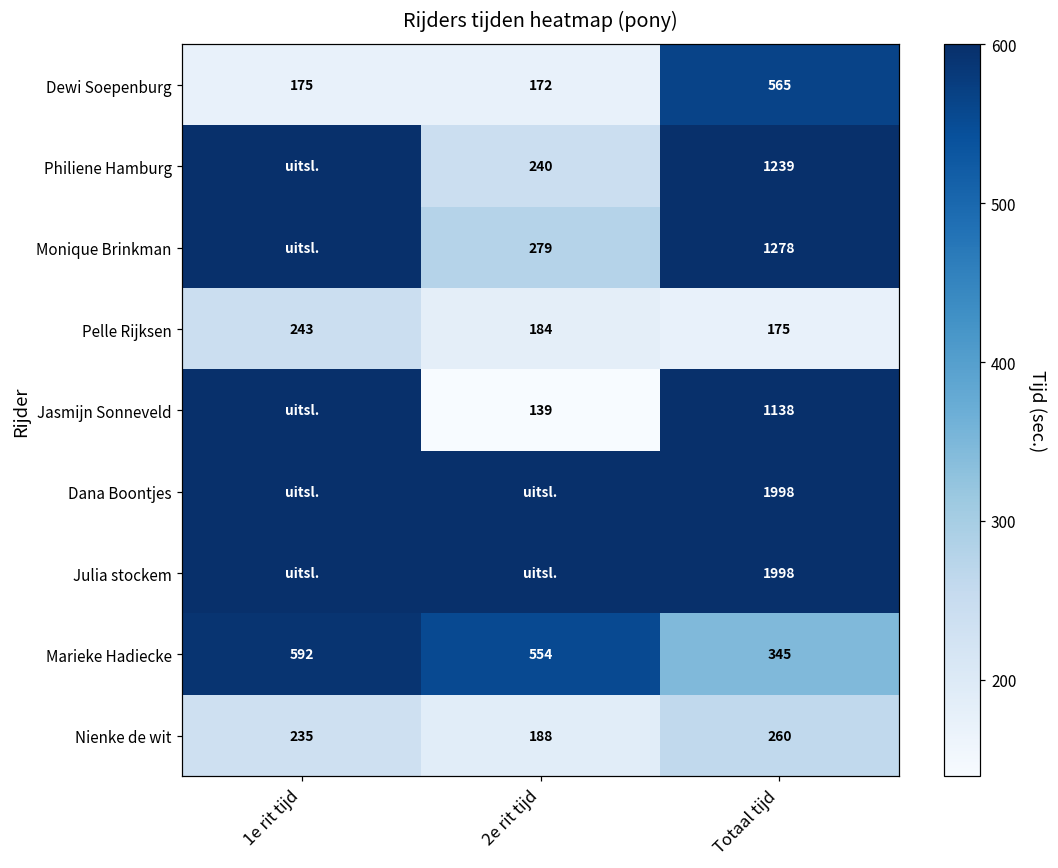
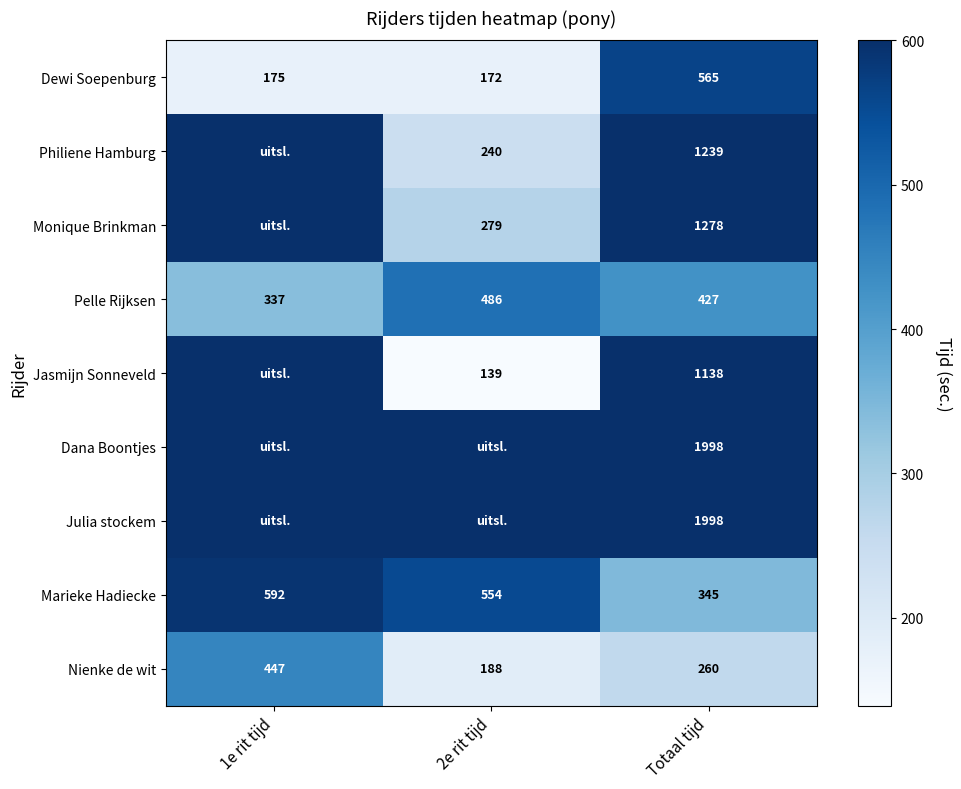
  {
    "Dewi Soepenburg": {
      "1e rit tijd": 175,
      "2e rit tijd": 172,
      "Totaal tijd": 565
    },
    "Philiene Hamburg": {
      "2e rit tijd": 240,
      "Totaal tijd": 1239
    },
    "Monique Brinkman": {
      "2e rit tijd": 279,
      "Totaal tijd": 1278
    },
    "Pelle Rijksen": {
-     "1e rit tijd": 243,
-     "2e rit tijd": 184,
-     "Totaal tijd": 175
+     "1e rit tijd": 337,
+     "2e rit tijd": 486,
+     "Totaal tijd": 427
    },
    "Jasmijn Sonneveld": {
      "2e rit tijd": 139,
      "Totaal tijd": 1138
    },
    "Dana Boontjes": {
      "Totaal tijd": 1998
    },
    "Julia stockem": {
      "Totaal tijd": 1998
    },
    "Marieke Hadiecke": {
      "1e rit tijd": 592,
      "2e rit tijd": 554,
      "Totaal tijd": 345
    },
    "Nienke de wit": {
-     "1e rit tijd": 235,
+     "1e rit tijd": 447,
      "2e rit tijd": 188,
      "Totaal tijd": 260
    }
  }
